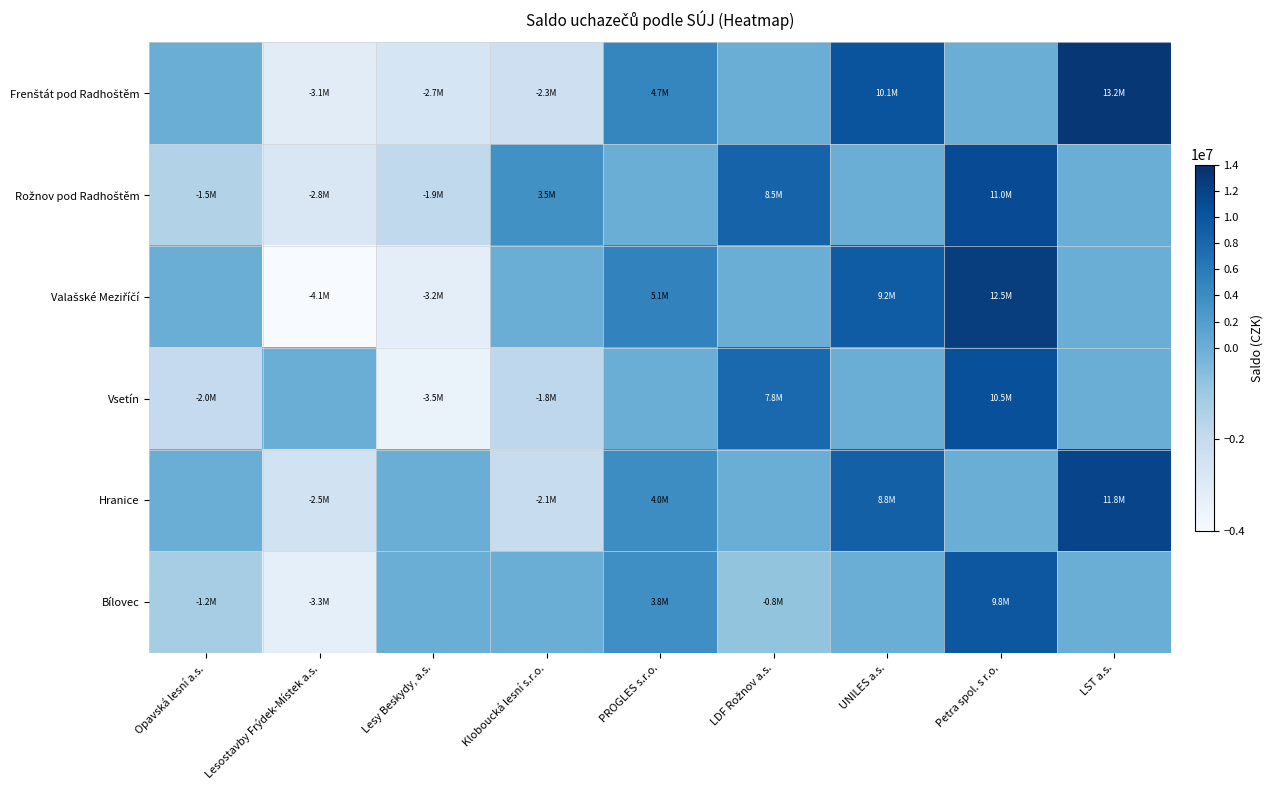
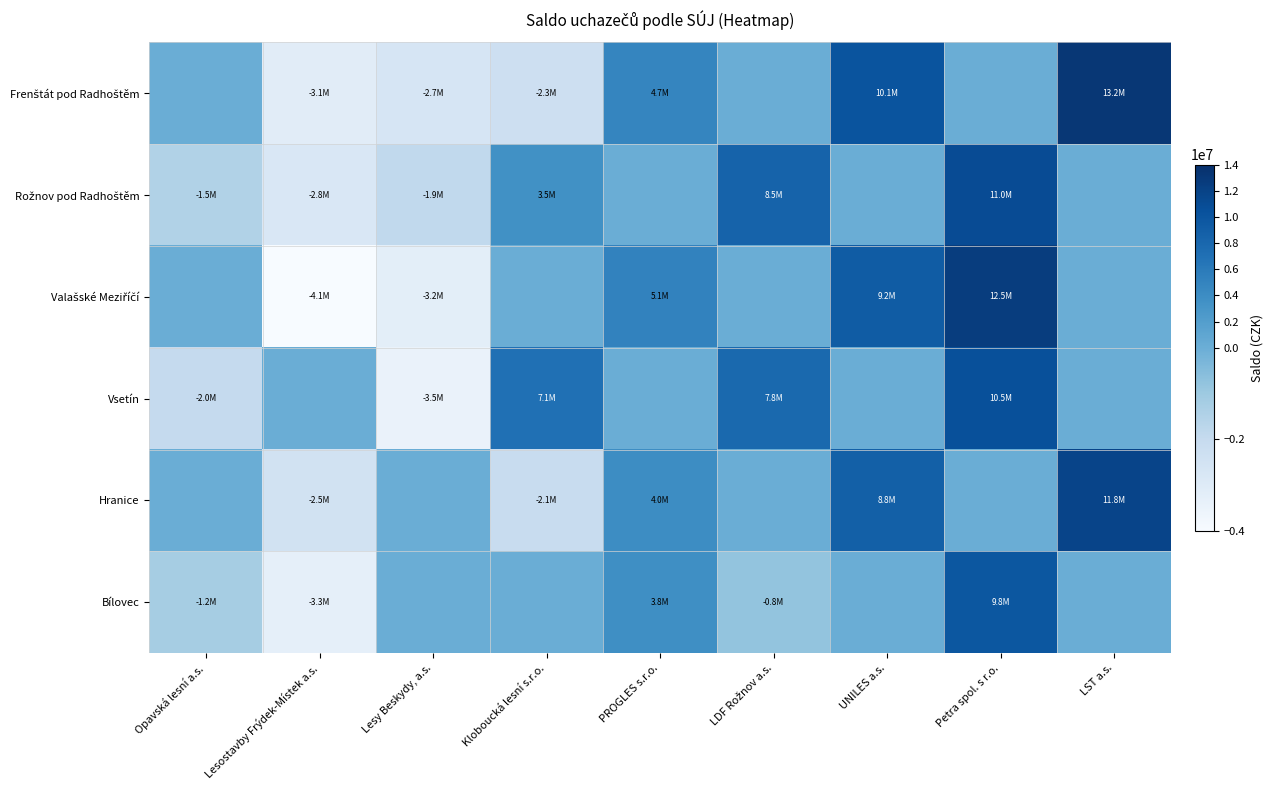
  {
    "Frenštát pod Radhoštěm": {
      "Lesostavby Frýdek-Místek a.s.": "-3.1M",
      "Lesy Beskydy, a.s.": "-2.7M",
      "Kloboucká lesní s.r.o.": "-2.3M",
      "PROGLES s.r.o.": "4.7M",
      "UNILES a.s.": "10.1M",
      "LST a.s.": "13.2M"
    },
    "Rožnov pod Radhoštěm": {
      "Opavská lesní a.s.": "-1.5M",
      "Lesostavby Frýdek-Místek a.s.": "-2.8M",
      "Lesy Beskydy, a.s.": "-1.9M",
      "Kloboucká lesní s.r.o.": "3.5M",
      "LDF Rožnov a.s.": "8.5M",
      "Petra spol. s r.o.": "11.0M"
    },
    "Valašské Meziříčí": {
      "Lesostavby Frýdek-Místek a.s.": "-4.1M",
      "Lesy Beskydy, a.s.": "-3.2M",
      "PROGLES s.r.o.": "5.1M",
      "UNILES a.s.": "9.2M",
      "Petra spol. s r.o.": "12.5M"
    },
    "Vsetín": {
      "Opavská lesní a.s.": "-2.0M",
      "Lesy Beskydy, a.s.": "-3.5M",
-     "Kloboucká lesní s.r.o.": "-1.8M",
+     "Kloboucká lesní s.r.o.": "7.1M",
      "LDF Rožnov a.s.": "7.8M",
      "Petra spol. s r.o.": "10.5M"
    },
    "Hranice": {
      "Lesostavby Frýdek-Místek a.s.": "-2.5M",
      "Kloboucká lesní s.r.o.": "-2.1M",
      "PROGLES s.r.o.": "4.0M",
      "UNILES a.s.": "8.8M",
      "LST a.s.": "11.8M"
    },
    "Bílovec": {
      "Opavská lesní a.s.": "-1.2M",
      "Lesostavby Frýdek-Místek a.s.": "-3.3M",
      "PROGLES s.r.o.": "3.8M",
      "LDF Rožnov a.s.": "-0.8M",
      "Petra spol. s r.o.": "9.8M"
    }
  }
